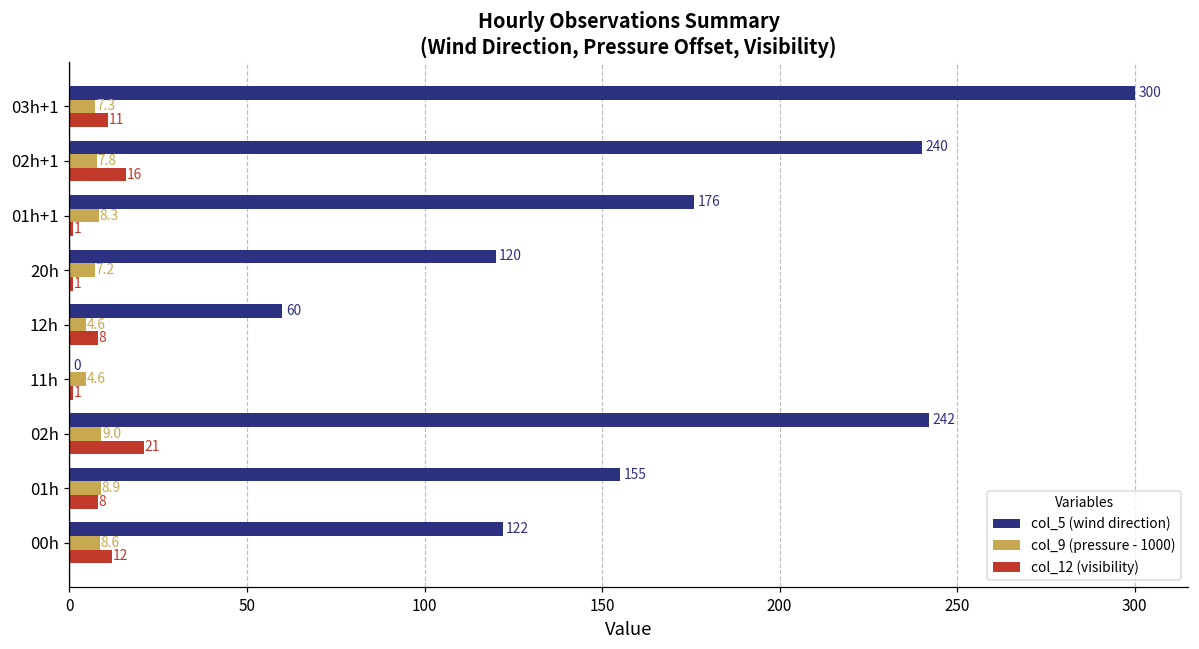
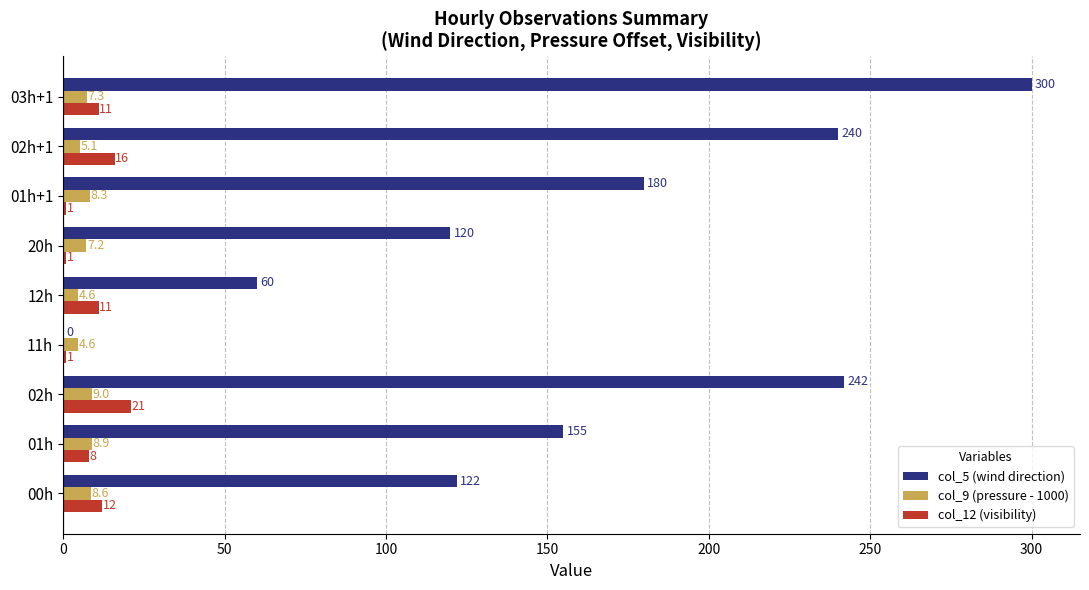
  {
    "col_5 (wind direction)": {
      "03h+1": 300,
      "02h+1": 240,
-     "01h+1": 176,
+     "01h+1": 180,
      "20h": 120,
      "12h": 60,
      "11h": 0,
      "02h": 242,
      "01h": 155,
      "00h": 122
    },
    "col_9 (pressure - 1000)": {
      "03h+1": 7.3,
-     "02h+1": 7.8,
+     "02h+1": 5.1,
      "01h+1": 8.3,
      "20h": 7.2,
      "12h": 4.6,
      "11h": 4.6,
      "02h": 9.0,
      "01h": 8.9,
      "00h": 8.6
    },
    "col_12 (visibility)": {
      "03h+1": 11,
      "02h+1": 16,
      "01h+1": 1,
      "20h": 1,
-     "12h": 8,
+     "12h": 11,
      "11h": 1,
      "02h": 21,
      "01h": 8,
      "00h": 12
    }
  }
